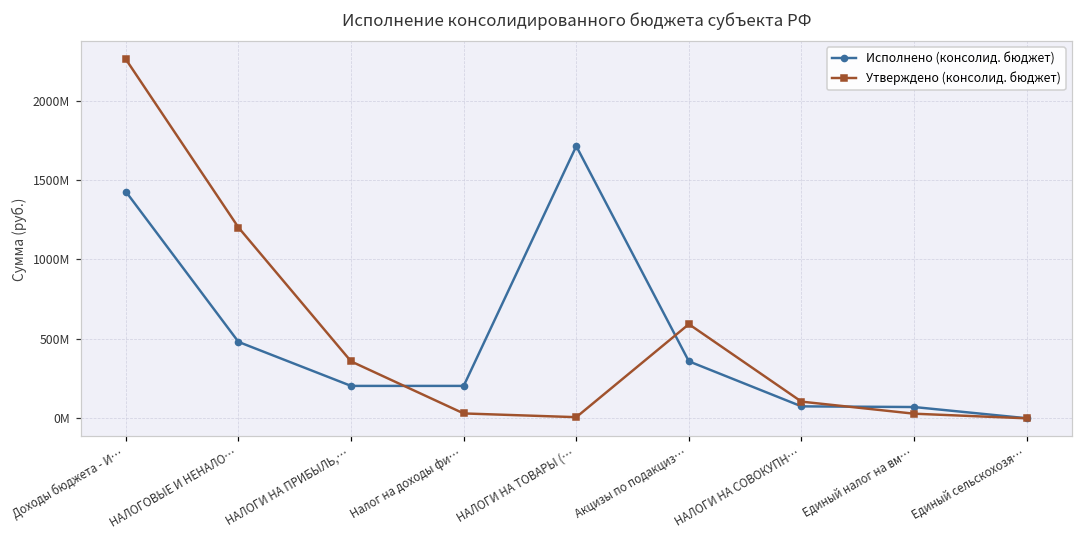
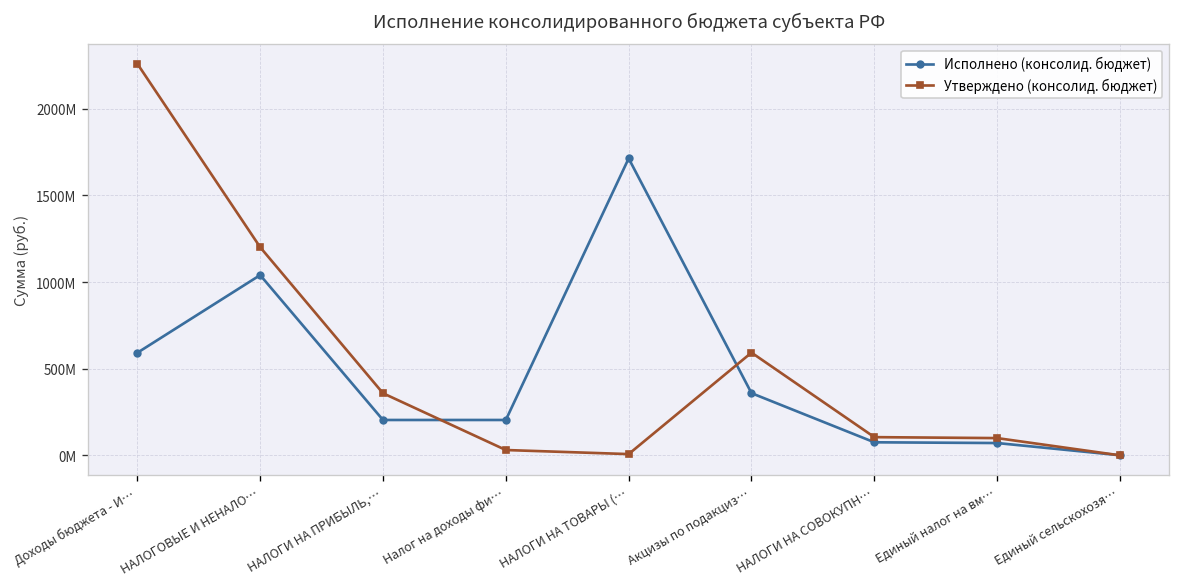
  {
    "Исполнено (консолид. бюджет)": {
-     "Доходы бюджета - И…": 1430000000,
-     "НАЛОГОВЫЕ И НЕНАЛО…": 480000000,
+     "Доходы бюджета - И…": 590000000,
+     "НАЛОГОВЫЕ И НЕНАЛО…": 1040000000,
      "НАЛОГИ НА ПРИБЫЛЬ,…": 200000000,
      "Налог на доходы фи…": 200000000,
      "НАЛОГИ НА ТОВАРЫ (…": 1710000000,
      "Акцизы по подакциз…": 360000000,
      "НАЛОГИ НА СОВОКУПН…": 80000000,
      "Единый налог на вм…": 70000000
    },
    "Утверждено (консолид. бюджет)": {
      "Доходы бюджета - И…": 2260000000,
      "НАЛОГОВЫЕ И НЕНАЛО…": 1200000000,
      "НАЛОГИ НА ПРИБЫЛЬ,…": 360000000,
      "Налог на доходы фи…": 30000000,
      "НАЛОГИ НА ТОВАРЫ (…": 10000000,
      "Акцизы по подакциз…": 590000000,
      "НАЛОГИ НА СОВОКУПН…": 110000000,
-     "Единый налог на вм…": 30000000
+     "Единый налог на вм…": 100000000
    }
  }
